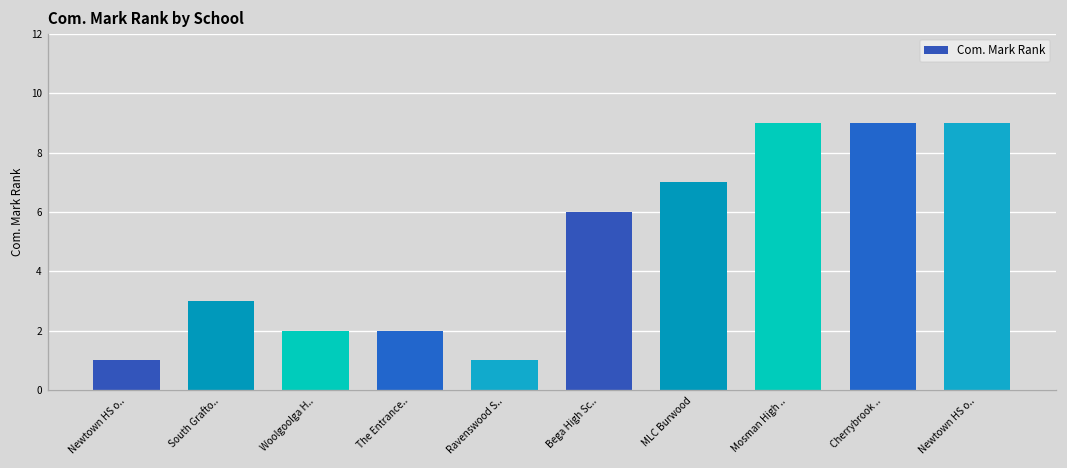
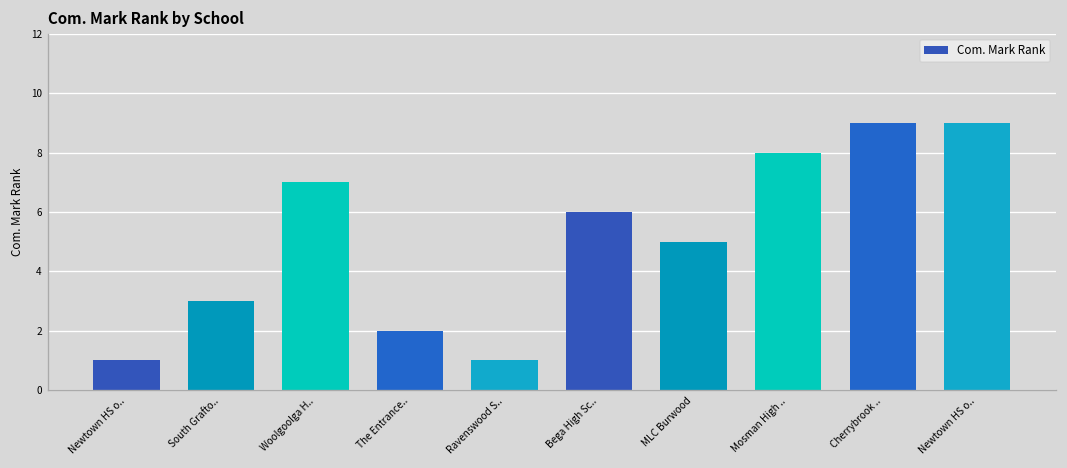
  {
    "South Grafto..": 3,
-   "Woolgoolga H..": 2,
+   "Woolgoolga H..": 7,
    "The Entrance..": 2,
    "Ravenswood S..": 1,
    "Bega High Sc..": 6,
-   "MLC Burwood": 7,
-   "Mosman High ..": 9,
+   "MLC Burwood": 5,
+   "Mosman High ..": 8,
    "Cherrybrook ..": 9
  }
